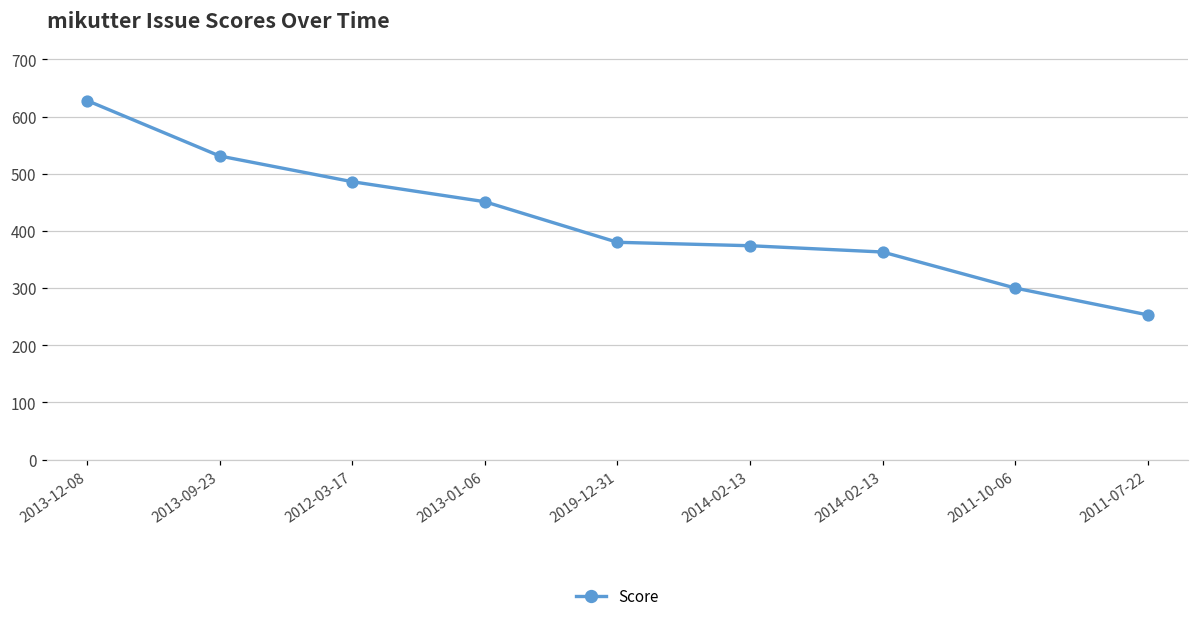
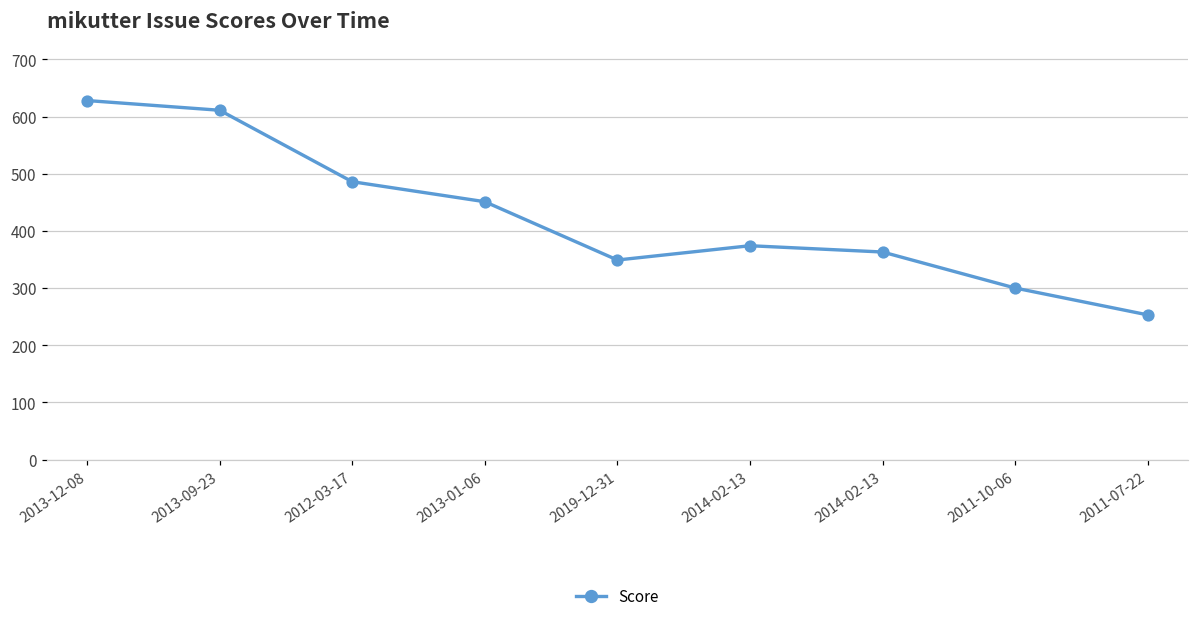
  {
    "2013-12-08": 630,
-   "2013-09-23": 530,
+   "2013-09-23": 610,
    "2012-03-17": 490,
    "2013-01-06": 450,
-   "2019-12-31": 380,
+   "2019-12-31": 350,
    "2011-10-06": 300,
    "2011-07-22": 250
  }
